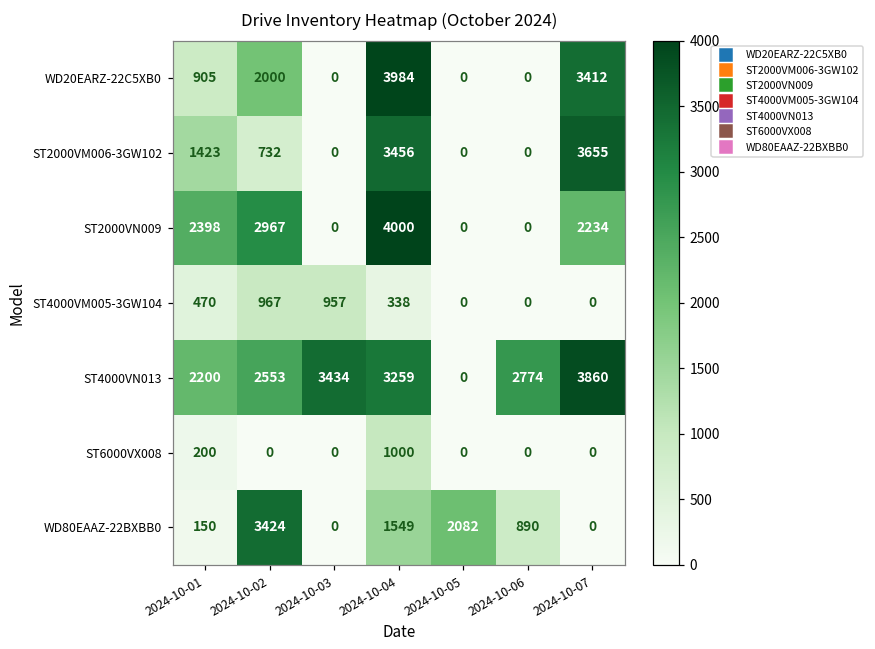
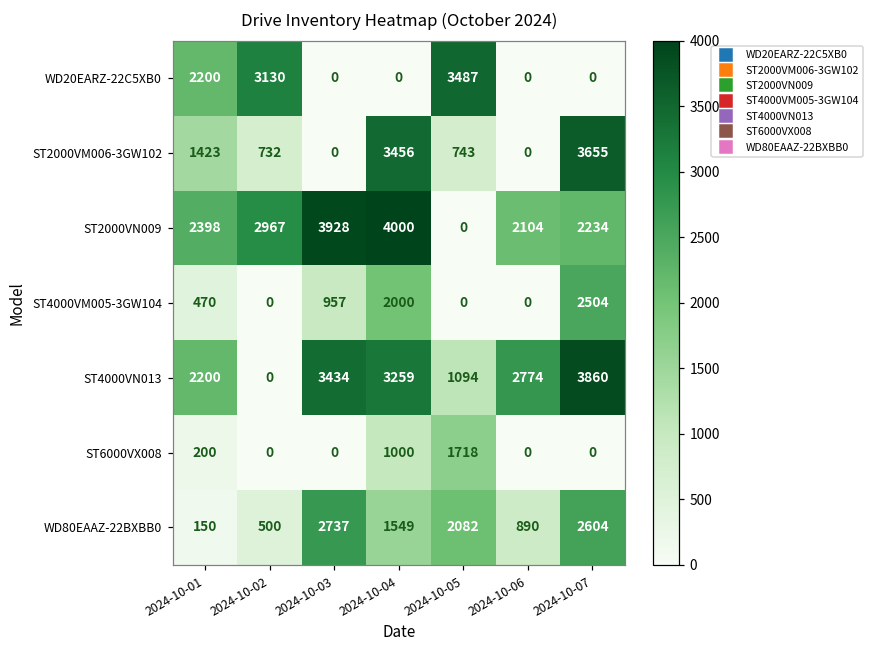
  {
    "WD20EARZ-22C5XB0": {
-     "2024-10-01": 905,
-     "2024-10-02": 2000,
+     "2024-10-01": 2200,
+     "2024-10-02": 3130,
      "2024-10-03": 0,
-     "2024-10-04": 3984,
-     "2024-10-05": 0,
+     "2024-10-04": 0,
+     "2024-10-05": 3487,
      "2024-10-06": 0,
-     "2024-10-07": 3412
+     "2024-10-07": 0
    },
    "ST2000VM006-3GW102": {
      "2024-10-01": 1423,
      "2024-10-02": 732,
      "2024-10-03": 0,
      "2024-10-04": 3456,
-     "2024-10-05": 0,
+     "2024-10-05": 743,
      "2024-10-06": 0,
      "2024-10-07": 3655
    },
    "ST2000VN009": {
      "2024-10-01": 2398,
      "2024-10-02": 2967,
-     "2024-10-03": 0,
+     "2024-10-03": 3928,
      "2024-10-04": 4000,
      "2024-10-05": 0,
-     "2024-10-06": 0,
+     "2024-10-06": 2104,
      "2024-10-07": 2234
    },
    "ST4000VM005-3GW104": {
      "2024-10-01": 470,
-     "2024-10-02": 967,
+     "2024-10-02": 0,
      "2024-10-03": 957,
-     "2024-10-04": 338,
+     "2024-10-04": 2000,
      "2024-10-05": 0,
      "2024-10-06": 0,
-     "2024-10-07": 0
+     "2024-10-07": 2504
    },
    "ST4000VN013": {
      "2024-10-01": 2200,
-     "2024-10-02": 2553,
+     "2024-10-02": 0,
      "2024-10-03": 3434,
      "2024-10-04": 3259,
-     "2024-10-05": 0,
+     "2024-10-05": 1094,
      "2024-10-06": 2774,
      "2024-10-07": 3860
    },
    "ST6000VX008": {
      "2024-10-01": 200,
      "2024-10-02": 0,
      "2024-10-03": 0,
      "2024-10-04": 1000,
-     "2024-10-05": 0,
+     "2024-10-05": 1718,
      "2024-10-06": 0,
      "2024-10-07": 0
    },
    "WD80EAAZ-22BXBB0": {
      "2024-10-01": 150,
-     "2024-10-02": 3424,
-     "2024-10-03": 0,
+     "2024-10-02": 500,
+     "2024-10-03": 2737,
      "2024-10-04": 1549,
      "2024-10-05": 2082,
      "2024-10-06": 890,
-     "2024-10-07": 0
+     "2024-10-07": 2604
    }
  }
